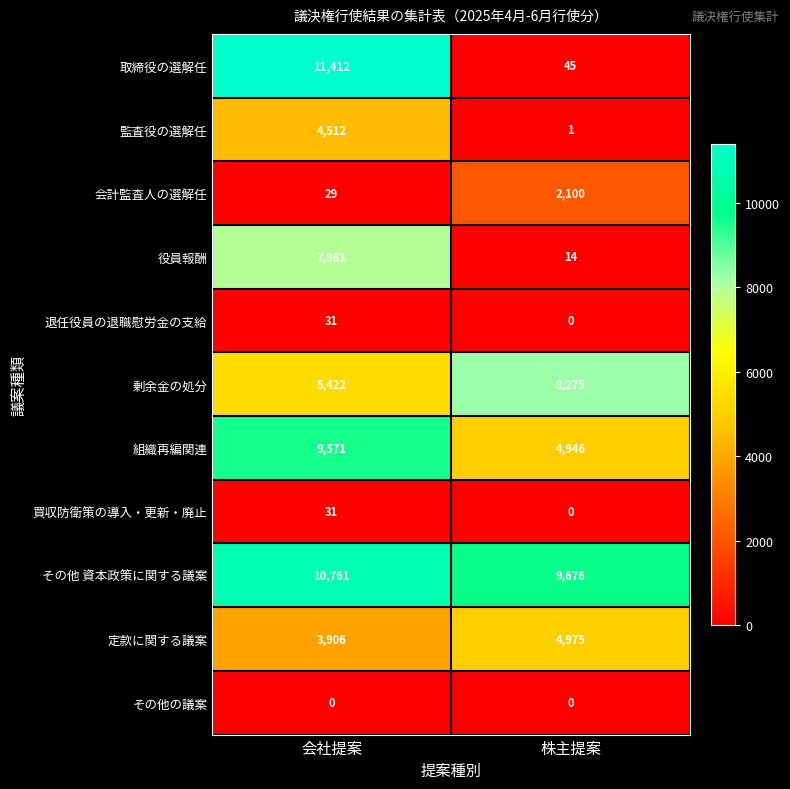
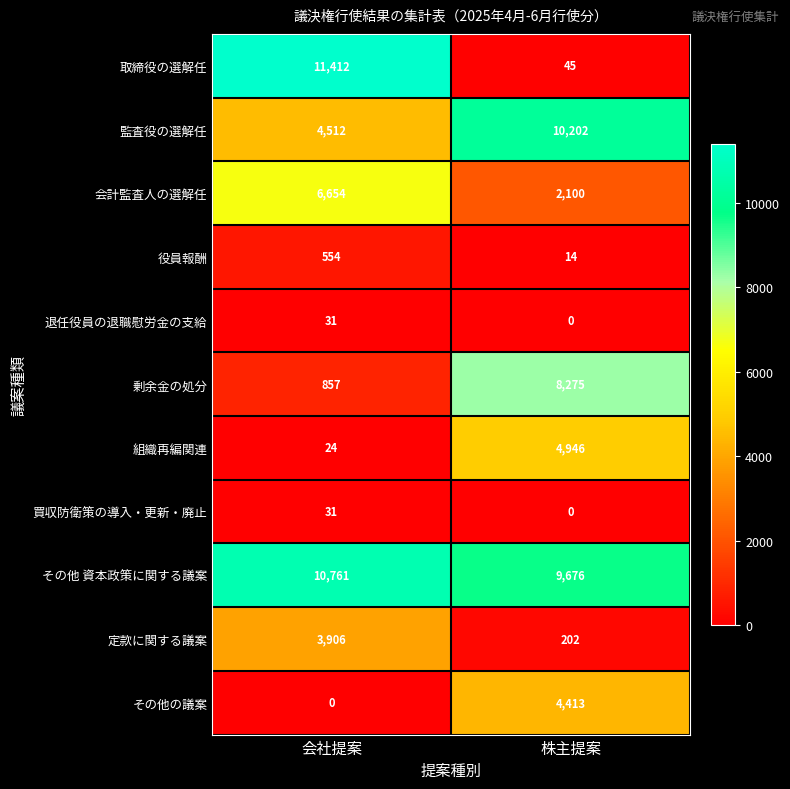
  {
    "取締役の選解任": {
      "会社提案": "11,412",
      "株主提案": "45"
    },
    "監査役の選解任": {
      "会社提案": "4,512",
-     "株主提案": "1"
+     "株主提案": "10,202"
    },
    "会計監査人の選解任": {
-     "会社提案": "29",
+     "会社提案": "6,654",
      "株主提案": "2,100"
    },
    "役員報酬": {
-     "会社提案": "7,961",
+     "会社提案": "554",
      "株主提案": "14"
    },
    "退任役員の退職慰労金の支給": {
      "会社提案": "31",
      "株主提案": "0"
    },
    "剰余金の処分": {
-     "会社提案": "5,422",
+     "会社提案": "857",
      "株主提案": "8,275"
    },
    "組織再編関連": {
-     "会社提案": "9,571",
+     "会社提案": "24",
      "株主提案": "4,946"
    },
    "買収防衛策の導入・更新・廃止": {
      "会社提案": "31",
      "株主提案": "0"
    },
    "その他 資本政策に関する議案": {
      "会社提案": "10,761",
      "株主提案": "9,676"
    },
    "定款に関する議案": {
      "会社提案": "3,906",
-     "株主提案": "4,975"
+     "株主提案": "202"
    },
    "その他の議案": {
      "会社提案": "0",
-     "株主提案": "0"
+     "株主提案": "4,413"
    }
  }
